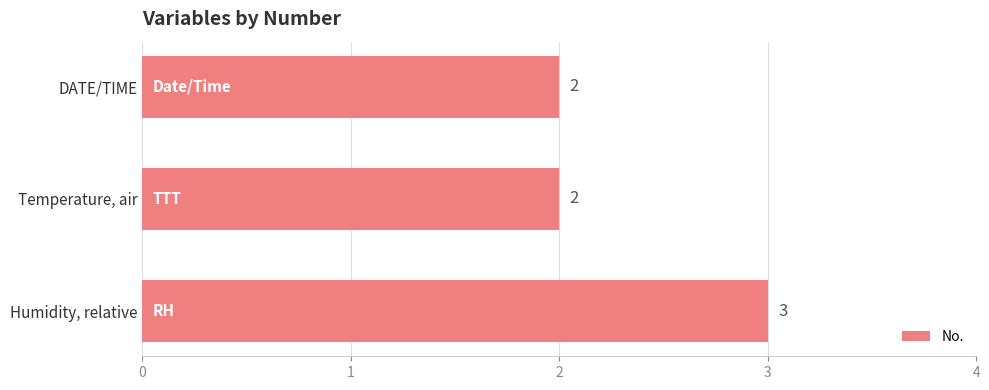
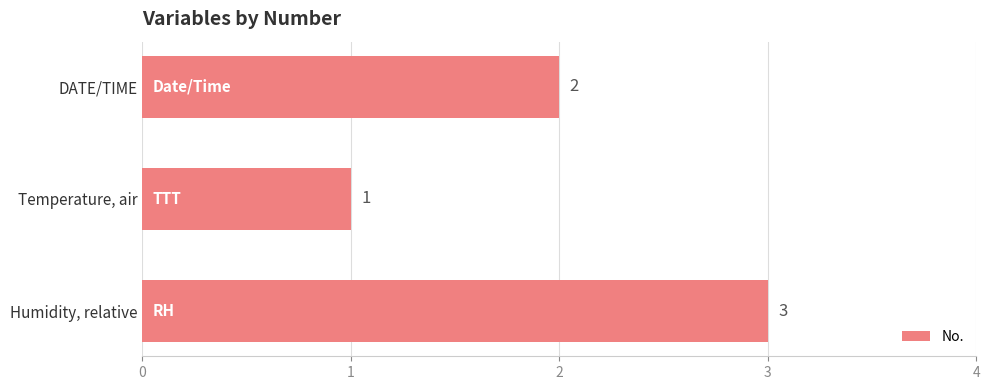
  {
    "DATE/TIME": 2,
-   "Temperature, air": 2,
+   "Temperature, air": 1,
    "Humidity, relative": 3
  }
